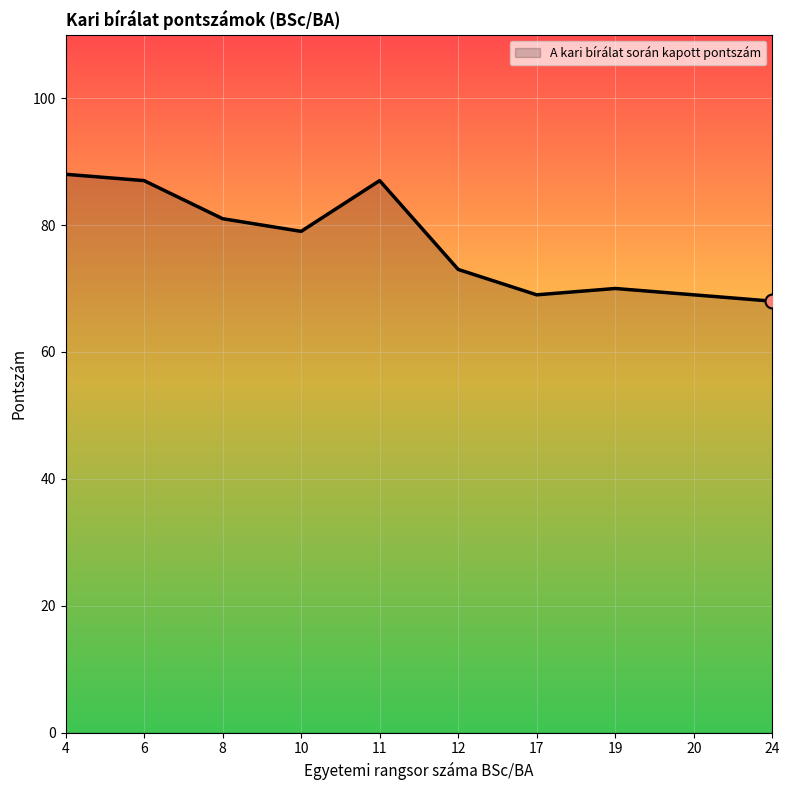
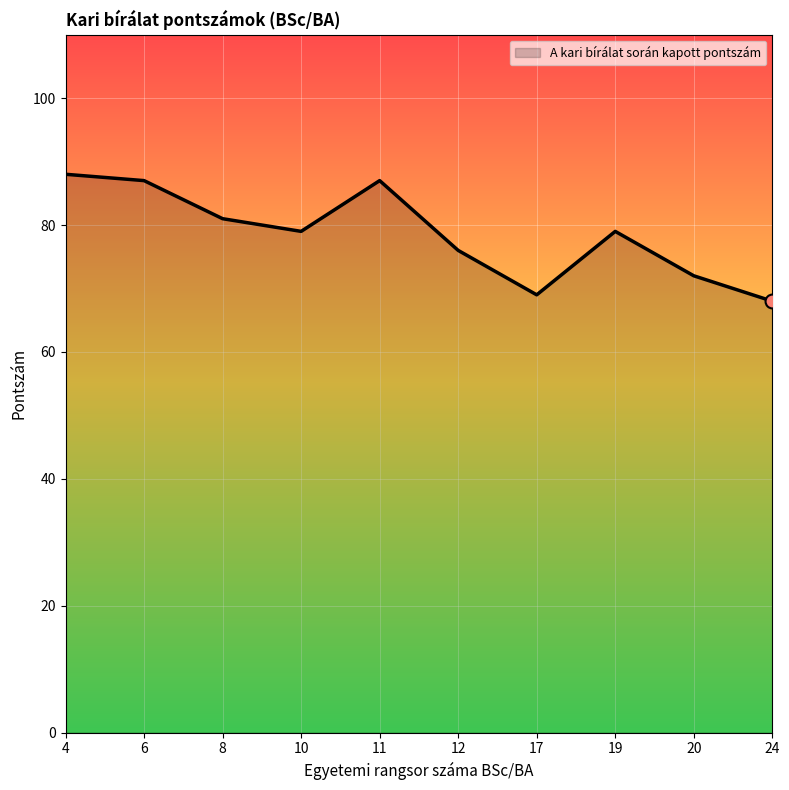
  {
    "A kari bírálat során kapott pontszám": {
      "4": 88,
      "6": 87,
      "8": 81,
      "10": 79,
      "11": 87,
-     "12": 73,
+     "12": 76,
      "17": 69,
-     "19": 70,
-     "20": 69
+     "19": 79,
+     "20": 72
    }
  }
